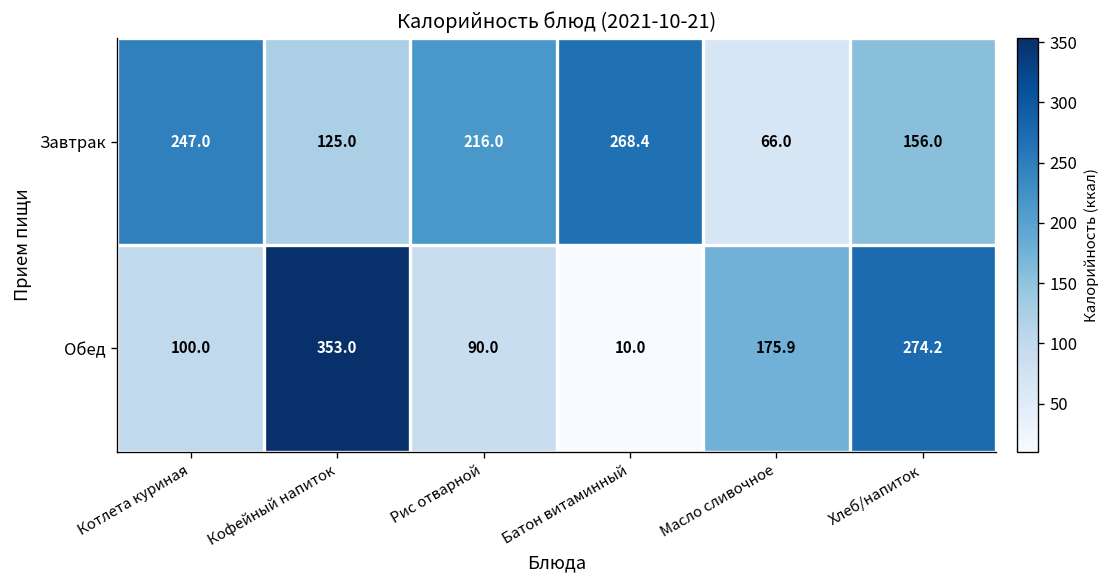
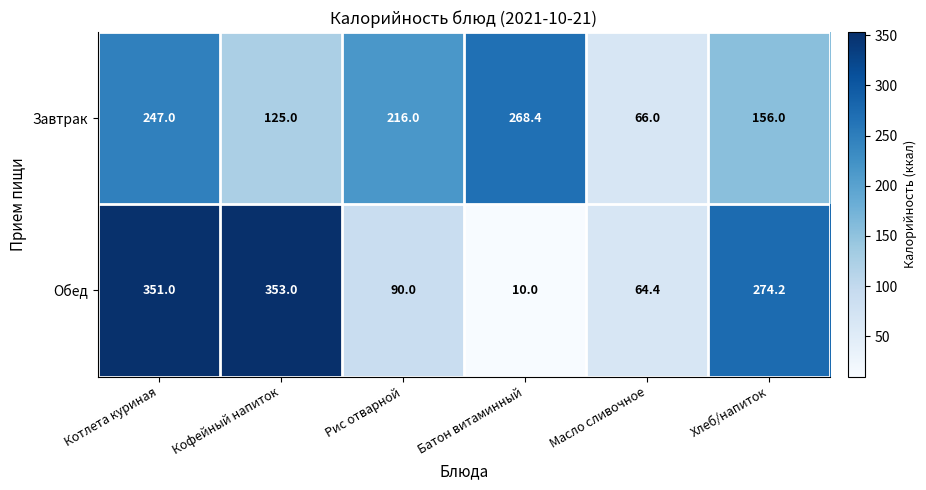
  {
    "Завтрак": {
      "Котлета куриная": 247.0,
      "Кофейный напиток": 125.0,
      "Рис отварной": 216.0,
      "Батон витаминный": 268.4,
      "Масло сливочное": 66.0,
      "Хлеб/напиток": 156.0
    },
    "Обед": {
-     "Котлета куриная": 100.0,
+     "Котлета куриная": 351.0,
      "Кофейный напиток": 353.0,
      "Рис отварной": 90.0,
      "Батон витаминный": 10.0,
-     "Масло сливочное": 175.9,
+     "Масло сливочное": 64.4,
      "Хлеб/напиток": 274.2
    }
  }
